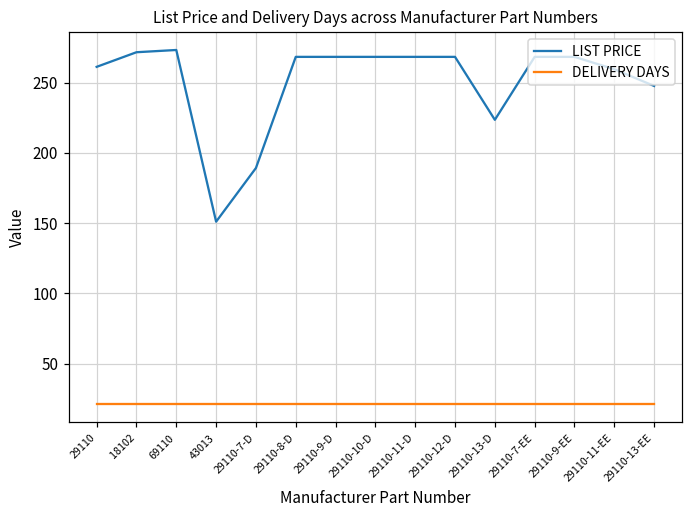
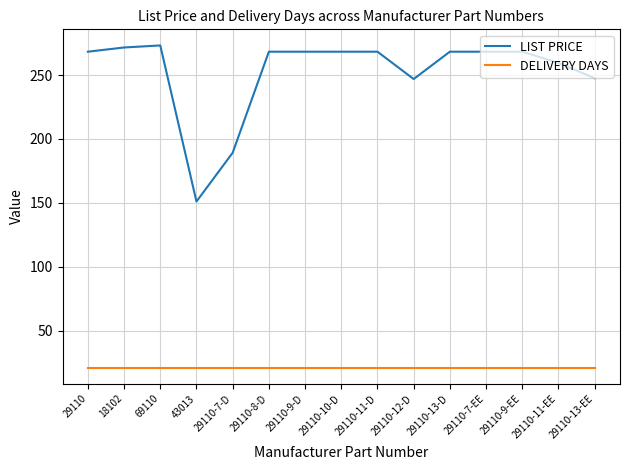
  {
    "LIST PRICE": {
-     "29110": 261,
+     "29110": 268,
      "18102": 272,
      "69110": 273,
      "43013": 151,
      "29110-7-D": 189,
      "29110-8-D": 268,
      "29110-9-D": 268,
      "29110-10-D": 268,
      "29110-11-D": 268,
-     "29110-12-D": 268,
-     "29110-13-D": 224,
+     "29110-12-D": 247,
+     "29110-13-D": 268,
      "29110-13-EE": 248
    },
    "DELIVERY DAYS": {
      "29110": 21,
      "18102": 21,
      "69110": 21,
      "43013": 21,
      "29110-7-D": 21,
      "29110-8-D": 21,
      "29110-9-D": 21,
      "29110-10-D": 21,
      "29110-11-D": 21,
      "29110-12-D": 21,
      "29110-13-D": 21,
      "29110-7-EE": 21,
      "29110-9-EE": 21,
      "29110-11-EE": 21,
      "29110-13-EE": 21
    }
  }
